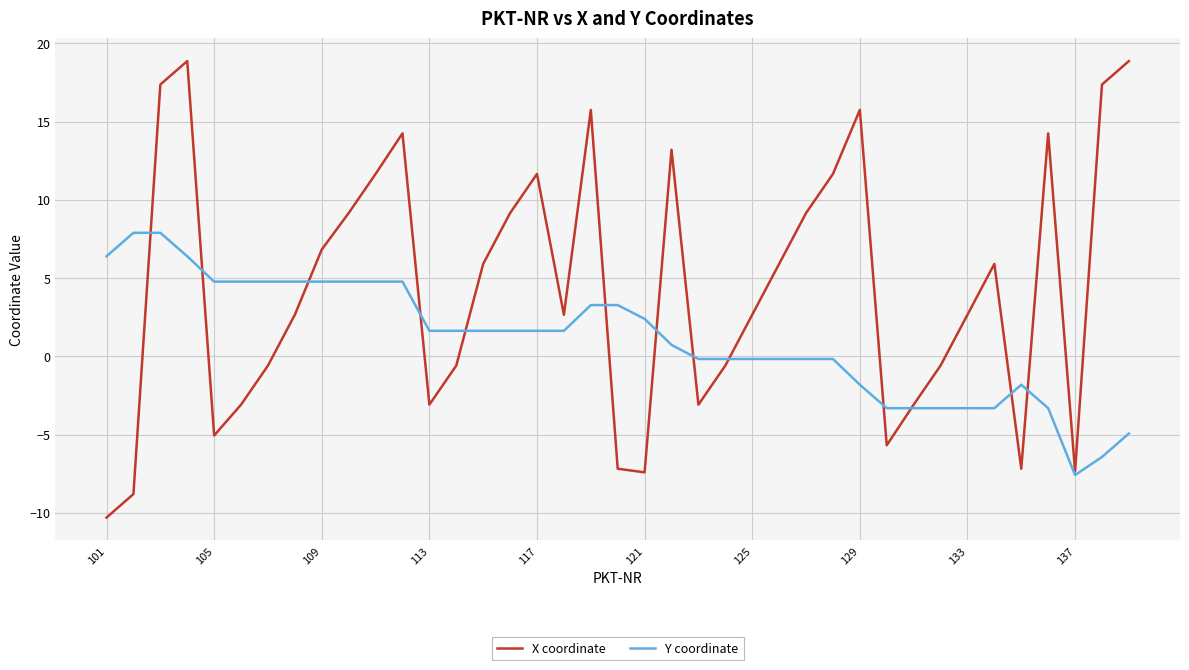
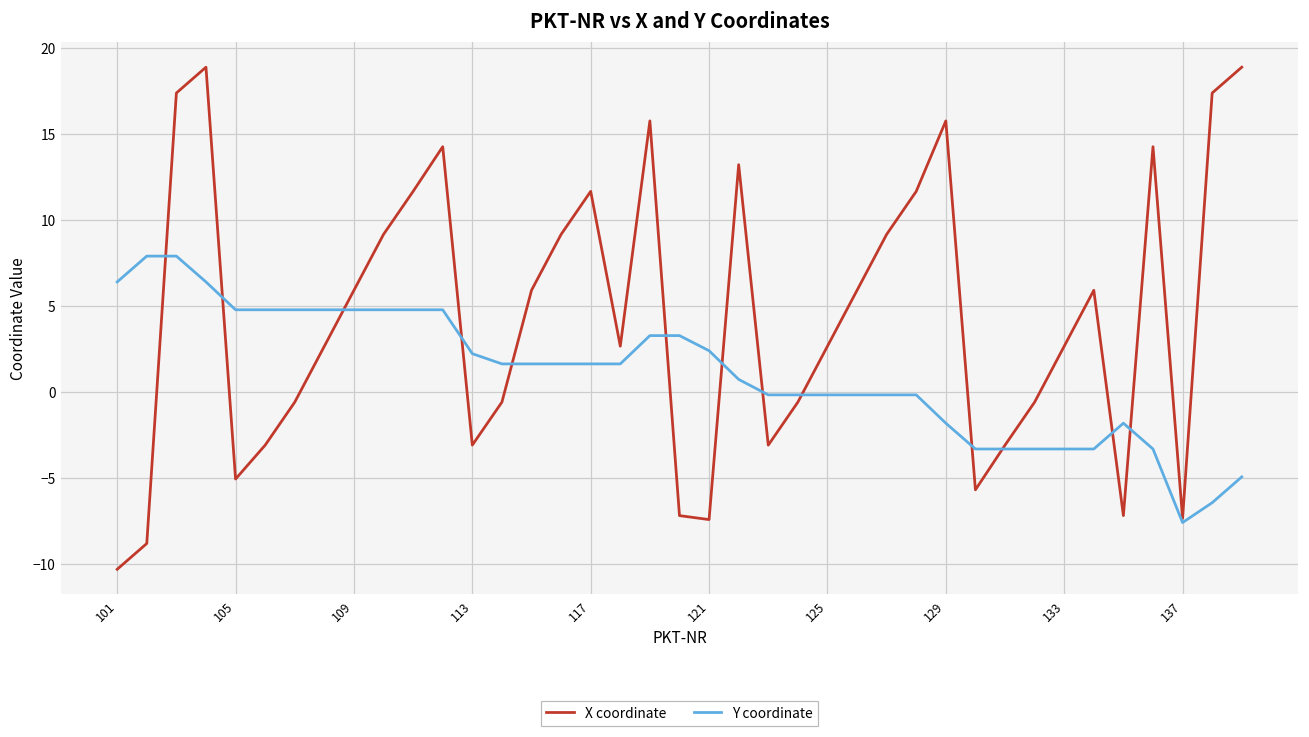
  {
    "X coordinate": {
      "101": -10.3,
      "105": -5.1,
-     "109": 6.8,
+     "109": 5.9,
      "113": -3.1,
      "117": 11.7,
      "121": -7.4,
      "125": 2.7,
      "129": 15.8,
      "133": 2.7,
      "137": -7.4
    },
    "Y coordinate": {
      "101": 6.4,
      "105": 4.8,
      "109": 4.8,
-     "113": 1.6,
+     "113": 2.2,
      "117": 1.6,
      "121": 2.4,
      "125": -0.2,
      "129": -1.8,
      "133": -3.3,
      "137": -7.6
    }
  }
